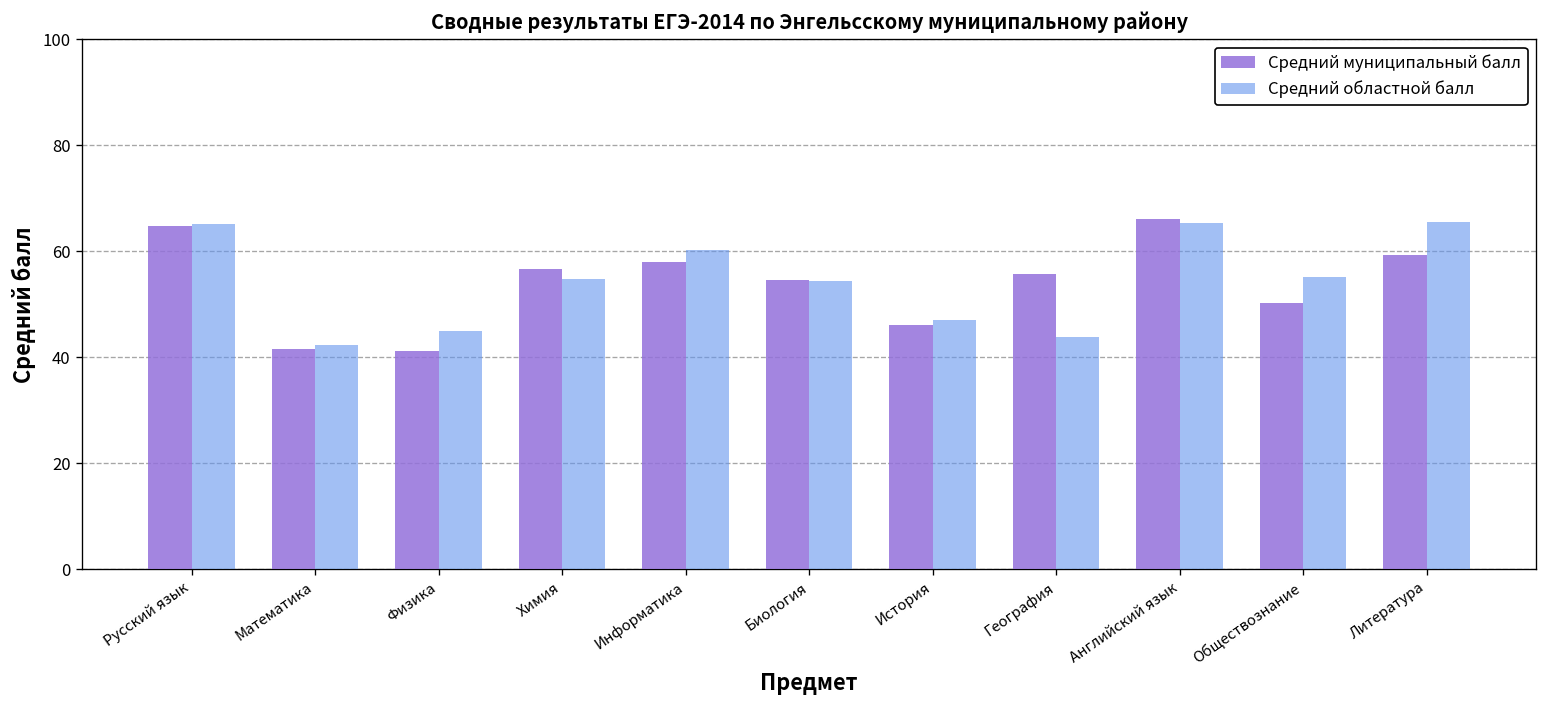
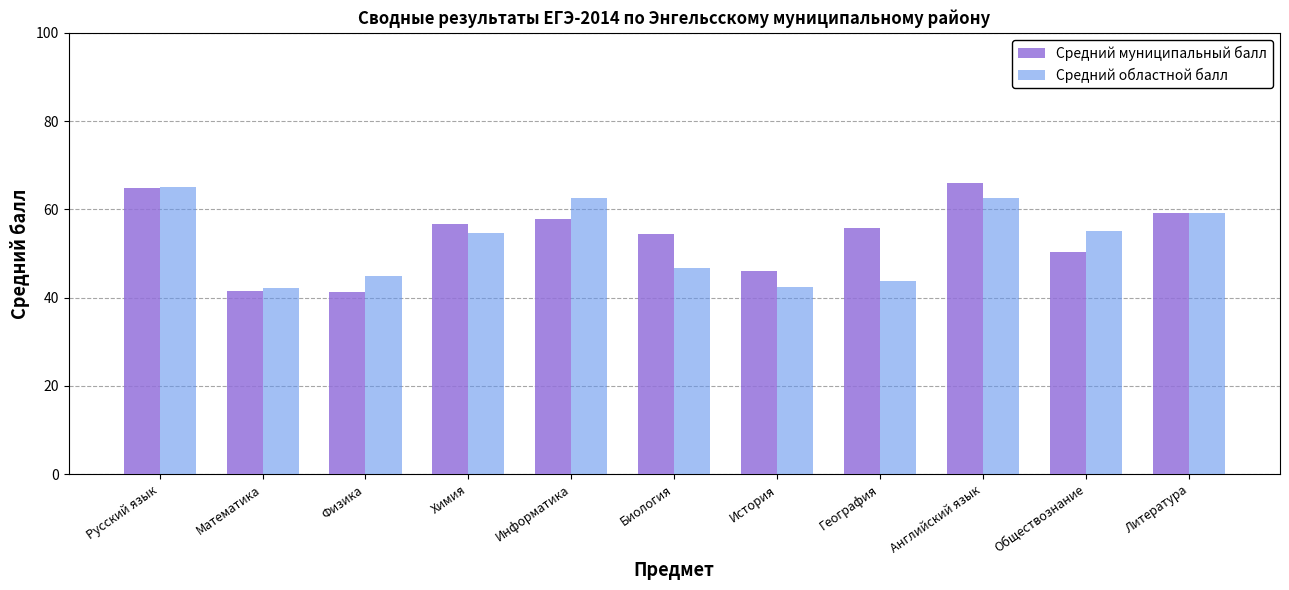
  {
    "Средний муниципальный балл": {
      "Русский язык": 65,
      "Математика": 42,
      "Физика": 41,
      "Химия": 57,
      "Информатика": 58,
      "Биология": 55,
      "История": 46,
      "География": 56,
      "Английский язык": 66,
      "Обществознание": 50,
      "Литература": 59
    },
    "Средний областной балл": {
      "Русский язык": 65,
      "Математика": 42,
      "Физика": 45,
      "Химия": 55,
-     "Информатика": 60,
-     "Биология": 54,
-     "История": 47,
+     "Информатика": 63,
+     "Биология": 47,
+     "История": 42,
      "География": 44,
-     "Английский язык": 65,
+     "Английский язык": 63,
      "Обществознание": 55,
-     "Литература": 66
+     "Литература": 59
    }
  }
